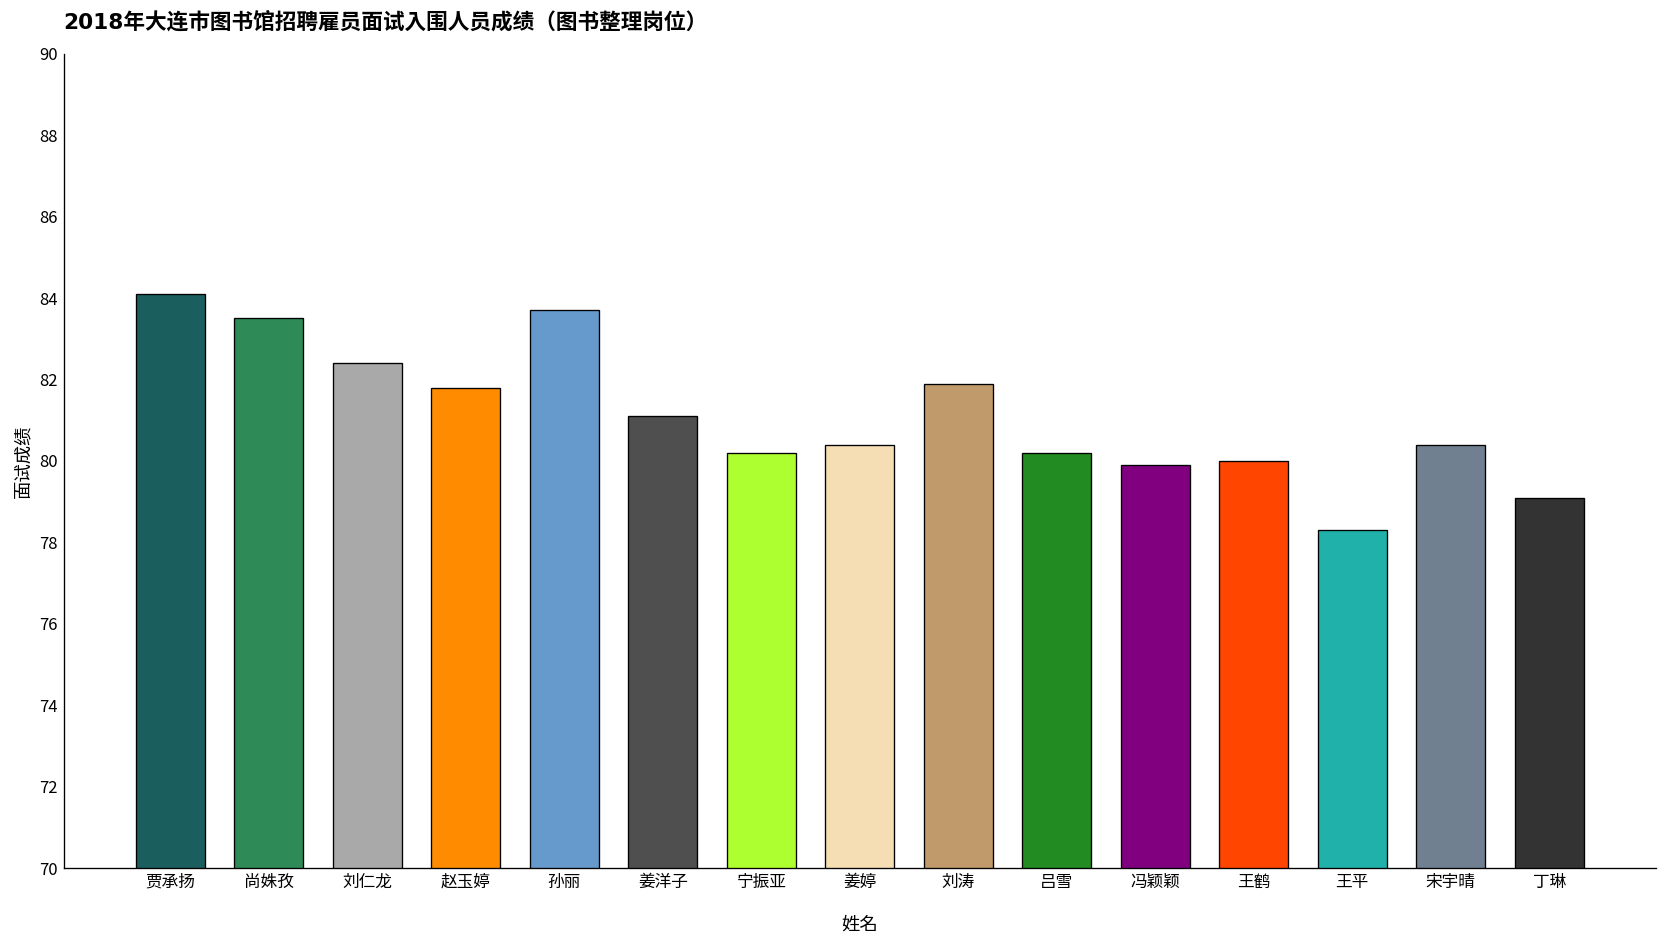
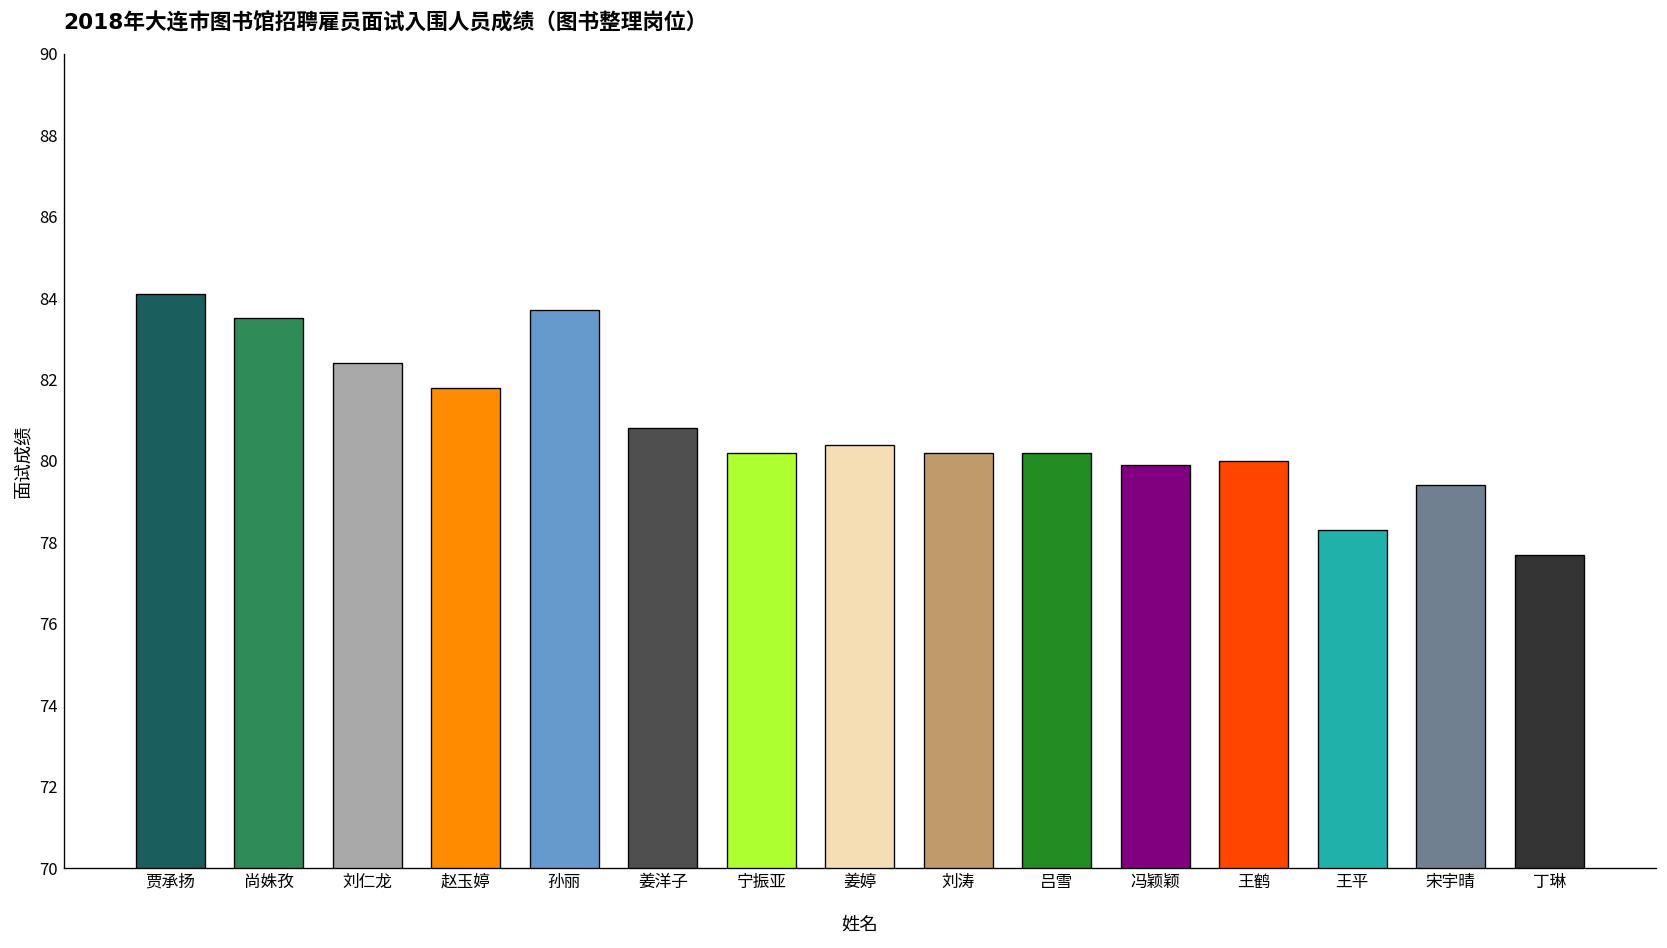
  {
    "贾承扬": 84.1,
    "尚姝孜": 83.5,
    "刘仁龙": 82.4,
    "赵玉婷": 81.8,
    "孙丽": 83.7,
-   "姜洋子": 81.1,
+   "姜洋子": 80.8,
    "宁振亚": 80.2,
    "姜婷": 80.4,
-   "刘涛": 81.9,
+   "刘涛": 80.2,
    "吕雪": 80.2,
    "冯颖颖": 79.9,
    "王鹤": 80.0,
    "王平": 78.3,
-   "宋宇晴": 80.4,
-   "丁琳": 79.1
+   "宋宇晴": 79.4,
+   "丁琳": 77.7
  }
